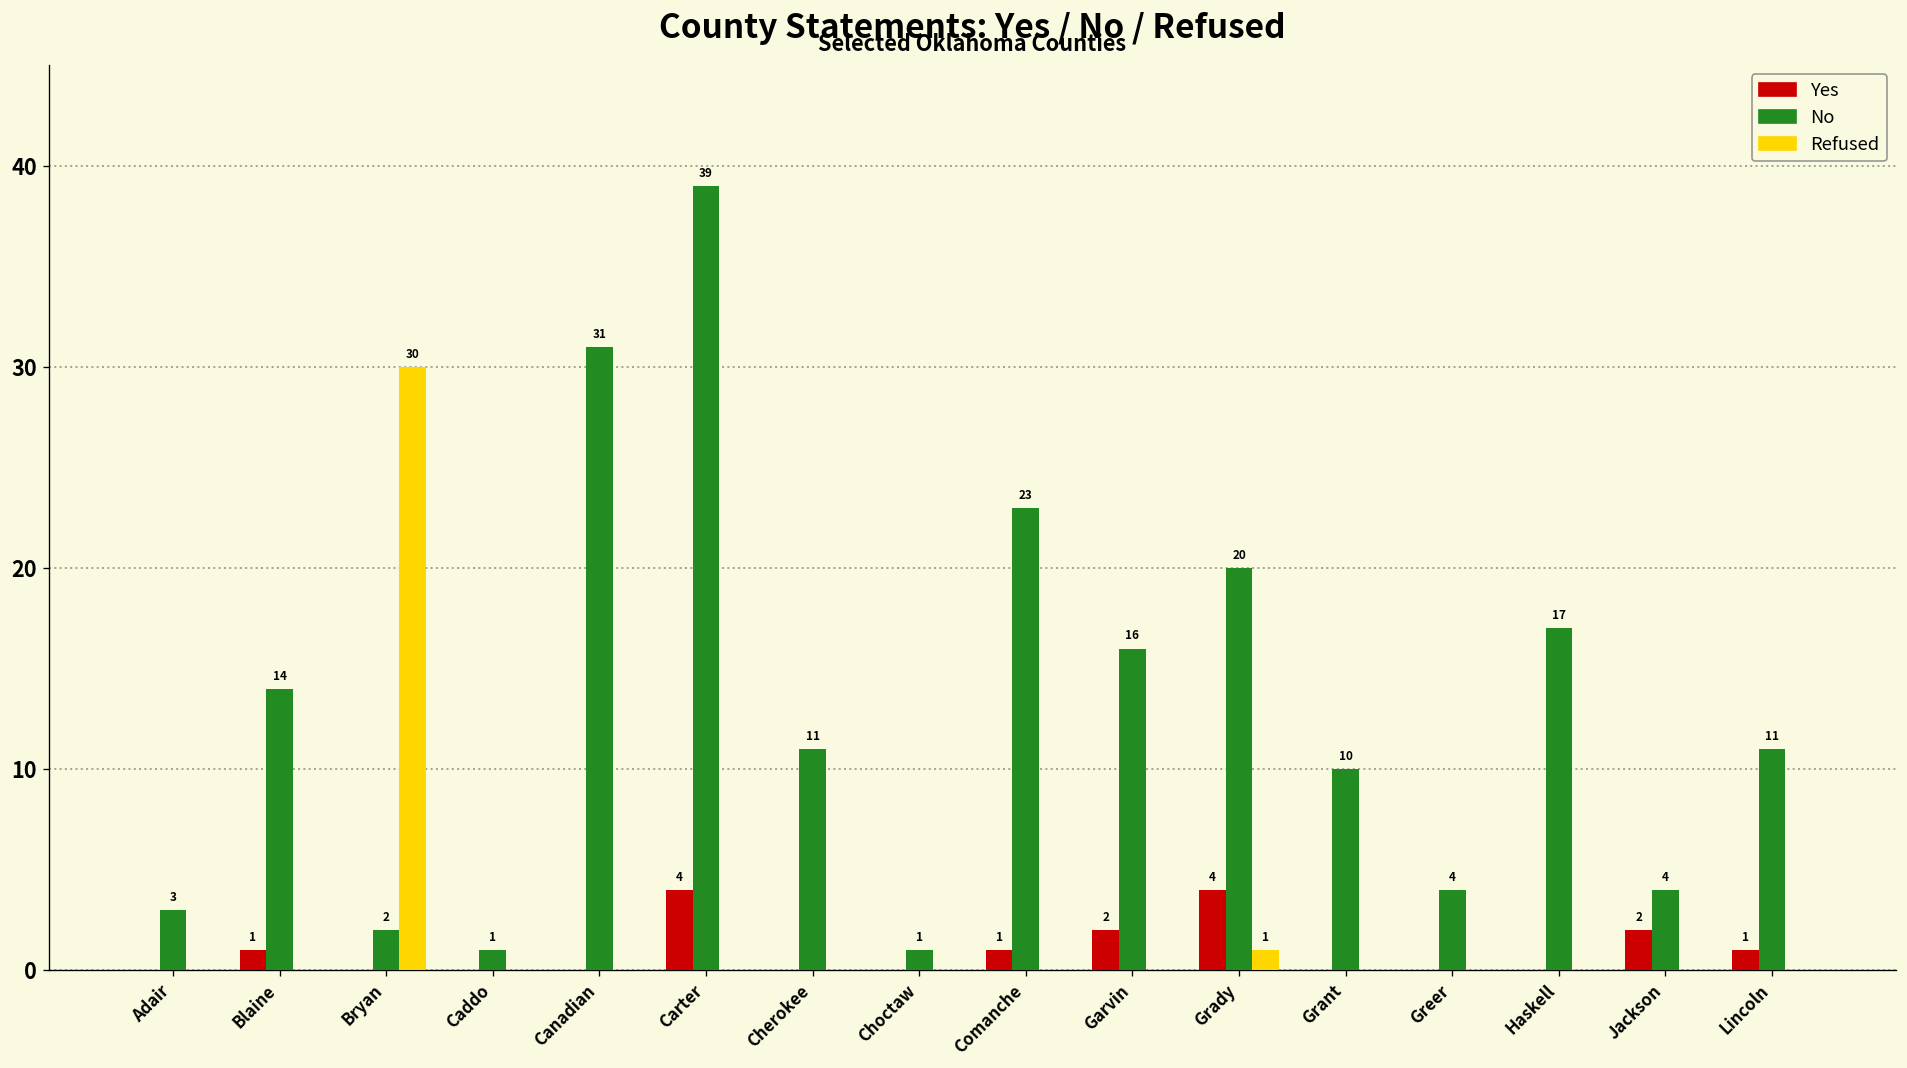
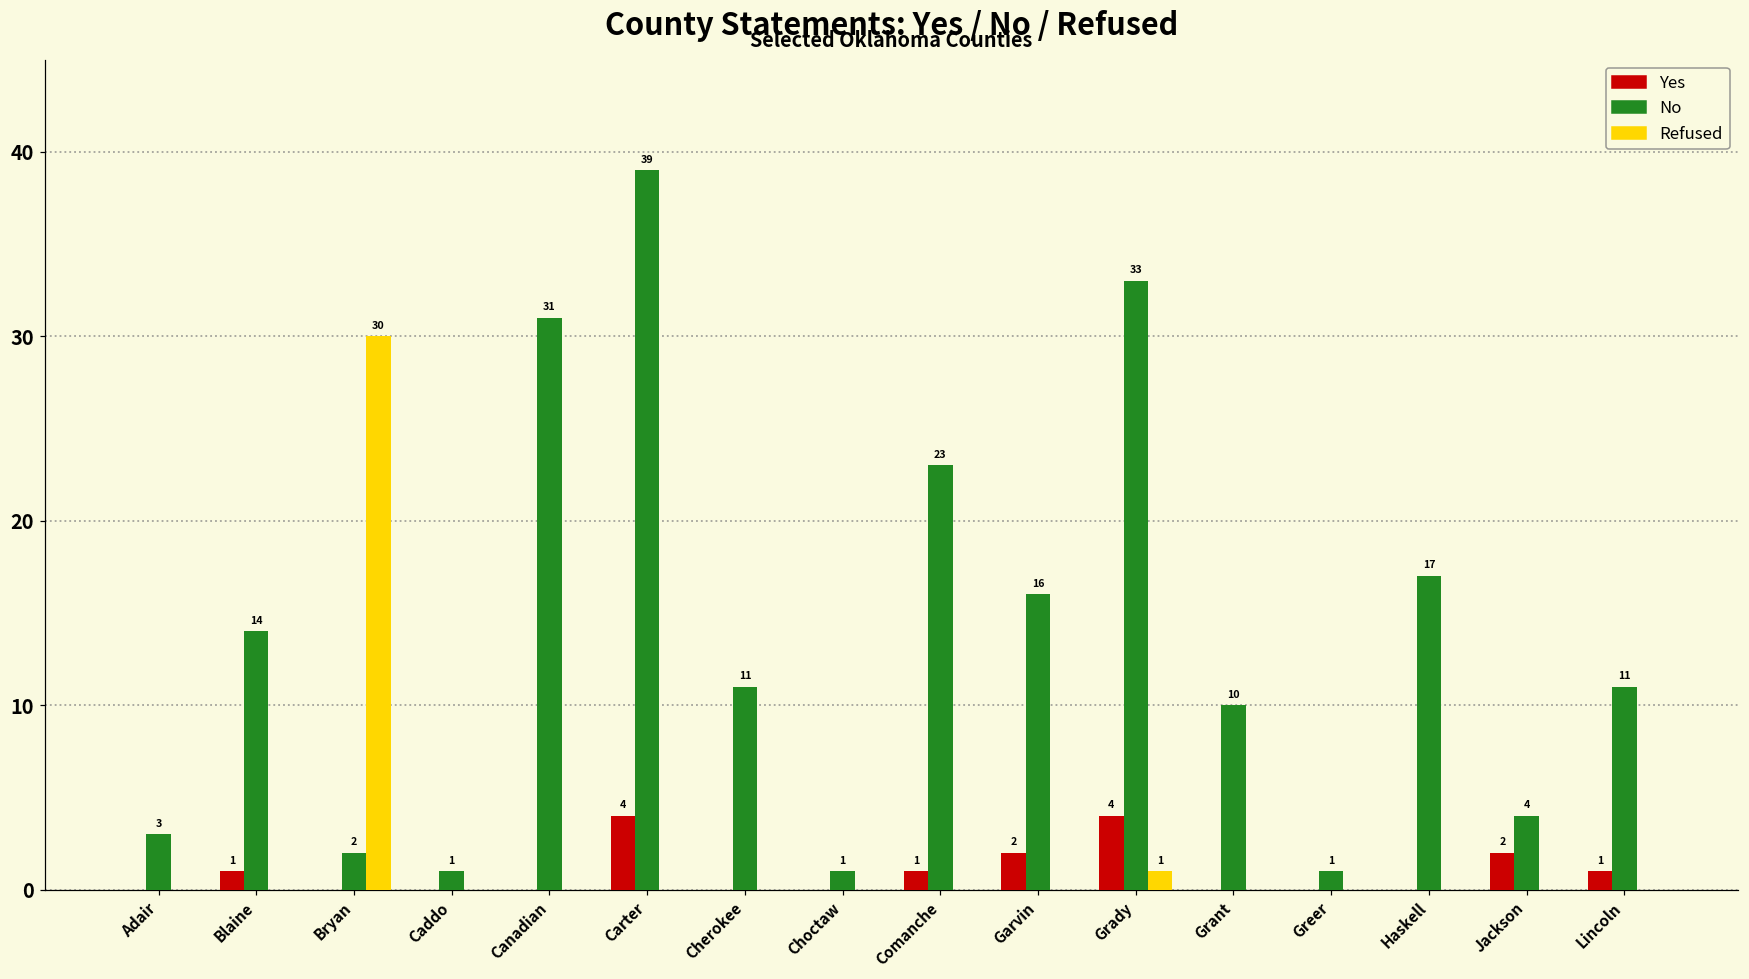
  {
    "Yes": {
      "Blaine": 1,
      "Carter": 4,
      "Comanche": 1,
      "Garvin": 2,
      "Grady": 4,
      "Jackson": 2,
      "Lincoln": 1
    },
    "No": {
      "Adair": 3,
      "Blaine": 14,
      "Bryan": 2,
      "Caddo": 1,
      "Canadian": 31,
      "Carter": 39,
      "Cherokee": 11,
      "Choctaw": 1,
      "Comanche": 23,
      "Garvin": 16,
-     "Grady": 20,
+     "Grady": 33,
      "Grant": 10,
-     "Greer": 4,
+     "Greer": 1,
      "Haskell": 17,
      "Jackson": 4,
      "Lincoln": 11
    },
    "Refused": {
      "Bryan": 30,
      "Grady": 1
    }
  }
